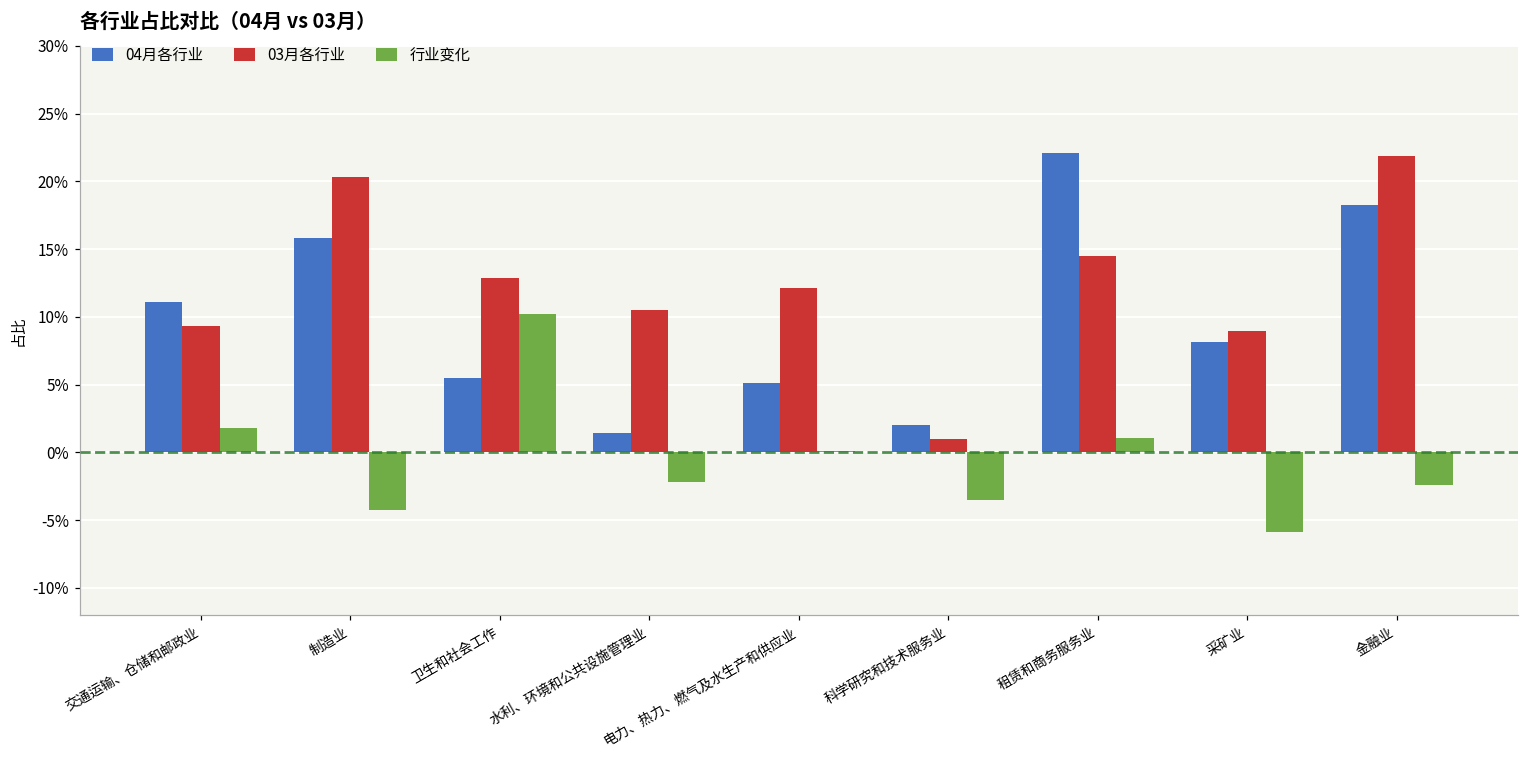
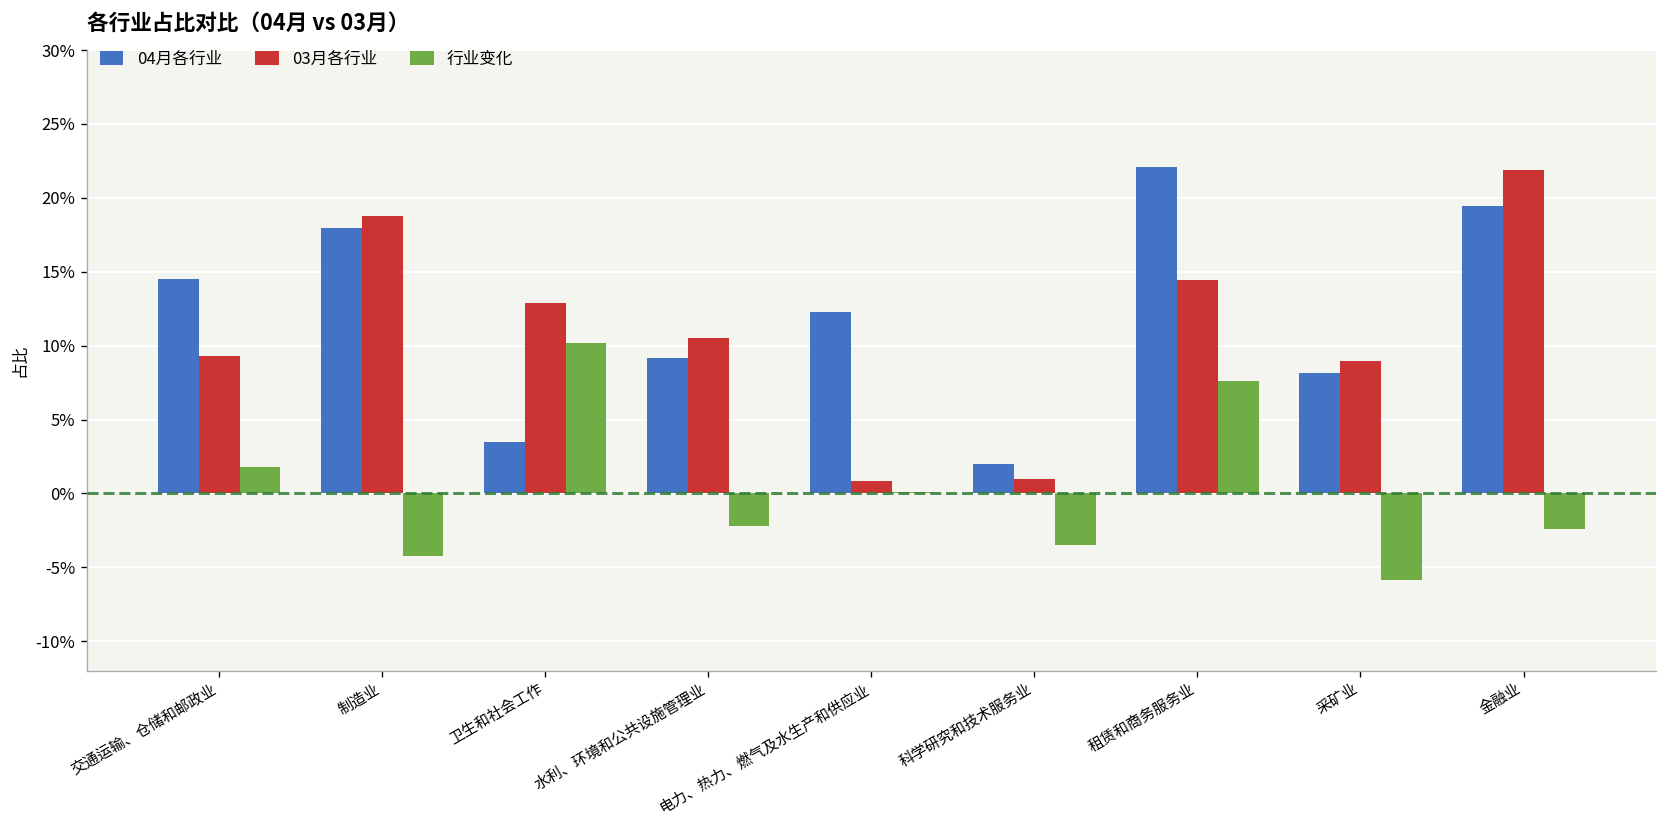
  {
    "04月各行业": {
-     "交通运输、仓储和邮政业": "11.1%",
-     "制造业": "15.8%",
-     "卫生和社会工作": "5.5%",
-     "水利、环境和公共设施管理业": "1.5%",
-     "电力、热力、燃气及水生产和供应业": "5.1%",
+     "交通运输、仓储和邮政业": "14.5%",
+     "制造业": "17.9%",
+     "卫生和社会工作": "3.5%",
+     "水利、环境和公共设施管理业": "9.2%",
+     "电力、热力、燃气及水生产和供应业": "12.3%",
      "科学研究和技术服务业": "2.0%",
      "租赁和商务服务业": "22.1%",
      "采矿业": "8.1%",
-     "金融业": "18.2%"
+     "金融业": "19.4%"
    },
    "03月各行业": {
      "交通运输、仓储和邮政业": "9.3%",
-     "制造业": "20.3%",
+     "制造业": "18.8%",
      "卫生和社会工作": "12.9%",
      "水利、环境和公共设施管理业": "10.5%",
-     "电力、热力、燃气及水生产和供应业": "12.2%",
+     "电力、热力、燃气及水生产和供应业": "0.8%",
      "科学研究和技术服务业": "1.0%",
      "租赁和商务服务业": "14.5%",
      "采矿业": "9.0%",
      "金融业": "21.9%"
    },
    "行业变化": {
      "交通运输、仓储和邮政业": "1.8%",
      "制造业": "-4.3%",
      "卫生和社会工作": "10.2%",
      "水利、环境和公共设施管理业": "-2.2%",
      "科学研究和技术服务业": "-3.5%",
-     "租赁和商务服务业": "1.0%",
+     "租赁和商务服务业": "7.6%",
      "采矿业": "-5.9%",
      "金融业": "-2.4%"
    }
  }
